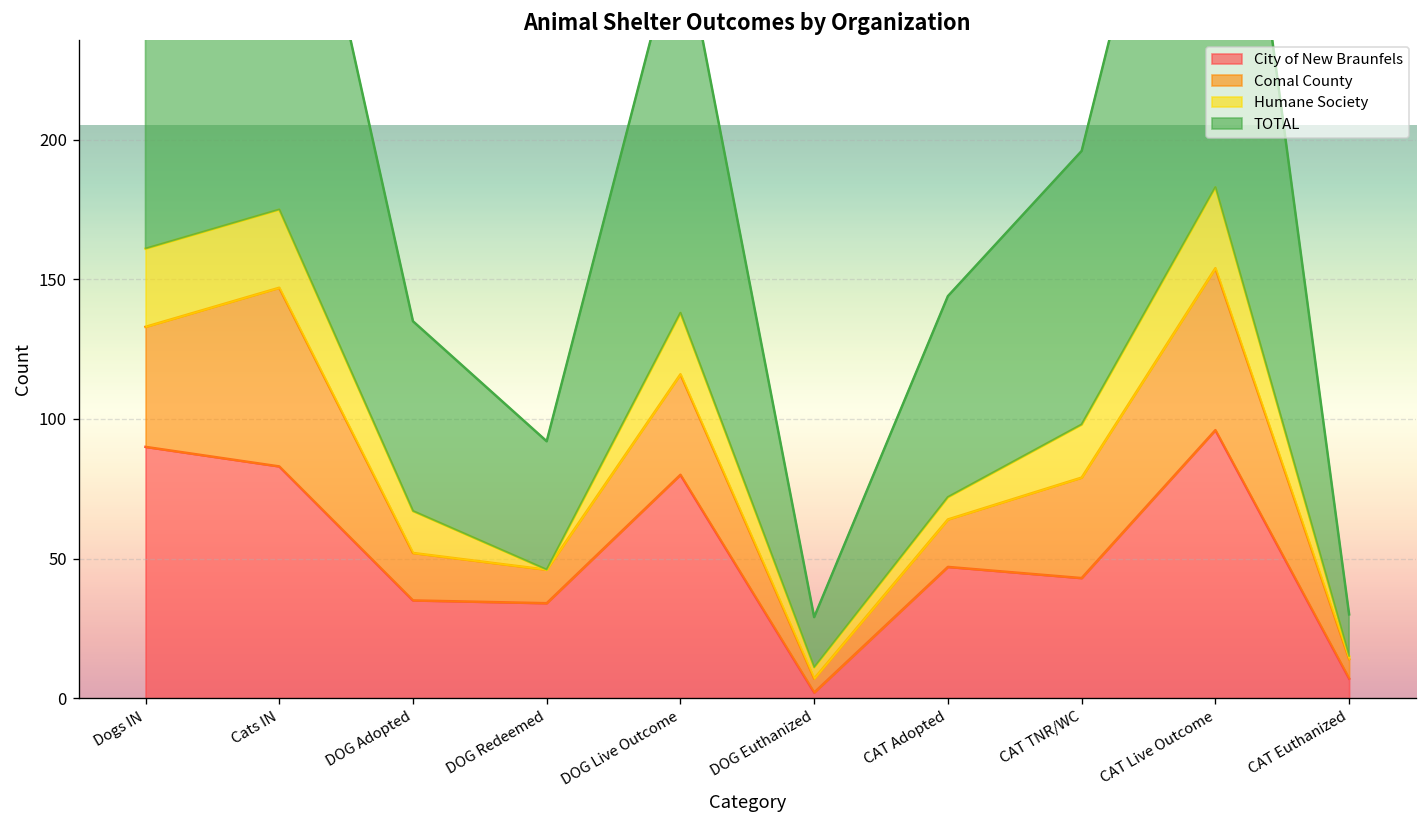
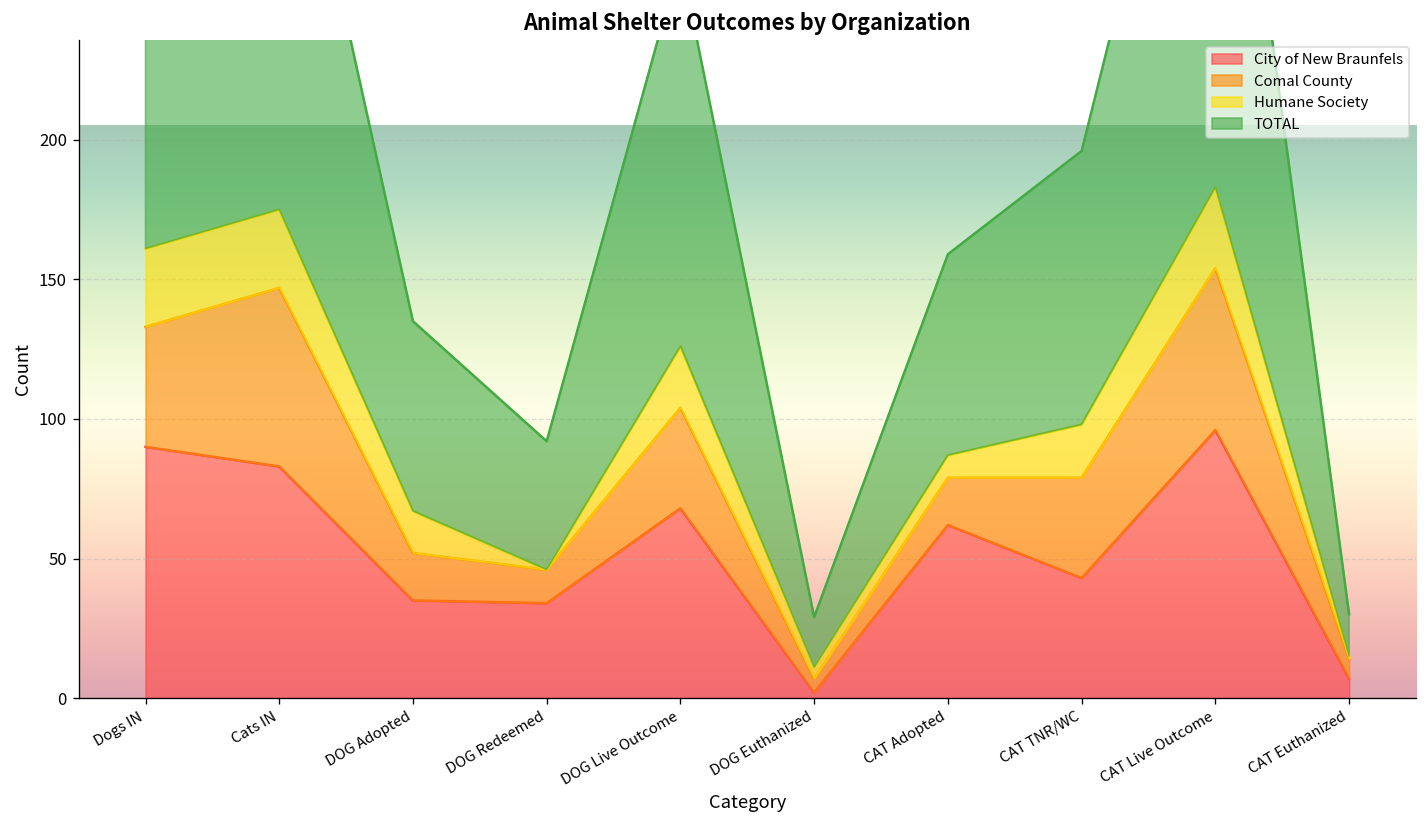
  {
    "City of New Braunfels": {
      "Dogs IN": 90,
      "Cats IN": 83,
      "DOG Adopted": 35,
      "DOG Redeemed": 34,
-     "DOG Live Outcome": 80,
+     "DOG Live Outcome": 68,
      "DOG Euthanized": 2,
-     "CAT Adopted": 47,
+     "CAT Adopted": 62,
      "CAT TNR/WC": 43,
      "CAT Live Outcome": 96,
      "CAT Euthanized": 7
    },
    "Comal County": {
      "Dogs IN": 43,
      "Cats IN": 64,
      "DOG Adopted": 17,
      "DOG Live Outcome": 36,
      "DOG Euthanized": 5,
      "CAT Adopted": 17,
      "CAT TNR/WC": 36,
      "CAT Live Outcome": 58
    },
    "Humane Society": {
      "Dogs IN": 28,
      "Cats IN": 28,
      "DOG Adopted": 15,
      "DOG Live Outcome": 22,
      "DOG Euthanized": 4,
      "CAT Adopted": 8,
      "CAT TNR/WC": 19,
      "CAT Live Outcome": 29
    },
    "TOTAL": {
      "DOG Adopted": 68,
      "DOG Redeemed": 46,
      "DOG Euthanized": 18,
      "CAT Adopted": 72,
      "CAT TNR/WC": 98,
      "CAT Euthanized": 15
    }
  }
